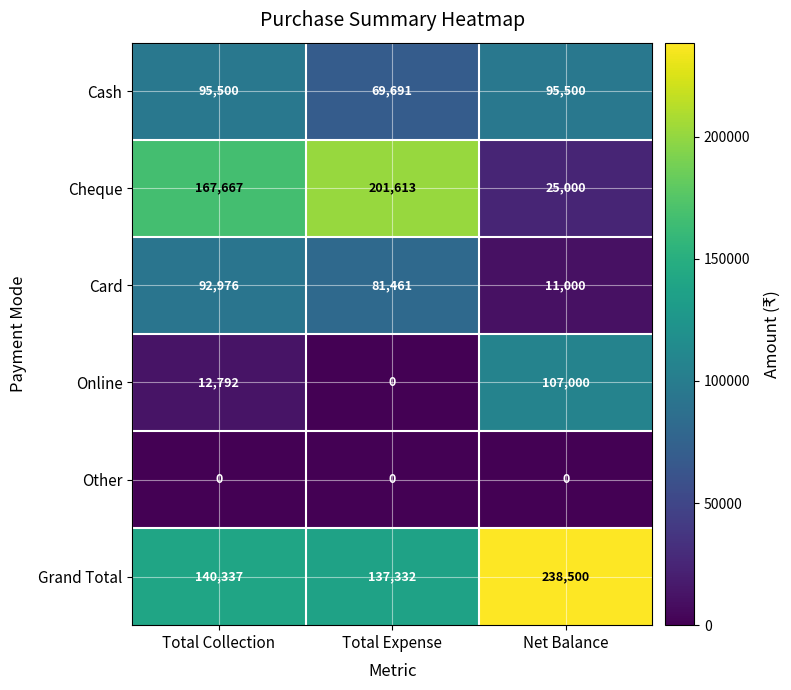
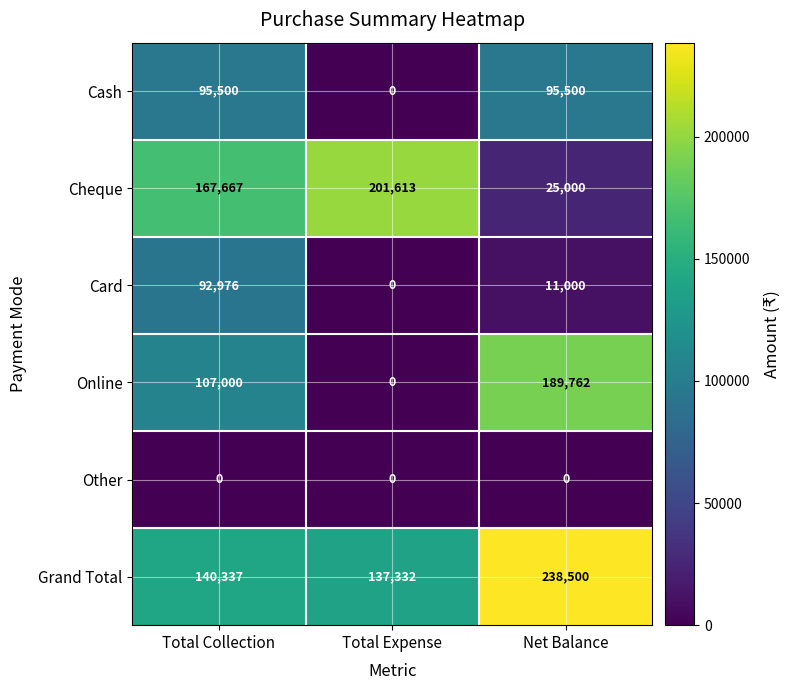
  {
    "Cash": {
      "Total Collection": "95,500",
-     "Total Expense": "69,691",
+     "Total Expense": "0",
      "Net Balance": "95,500"
    },
    "Cheque": {
      "Total Collection": "167,667",
      "Total Expense": "201,613",
      "Net Balance": "25,000"
    },
    "Card": {
      "Total Collection": "92,976",
-     "Total Expense": "81,461",
+     "Total Expense": "0",
      "Net Balance": "11,000"
    },
    "Online": {
-     "Total Collection": "12,792",
+     "Total Collection": "107,000",
      "Total Expense": "0",
-     "Net Balance": "107,000"
+     "Net Balance": "189,762"
    },
    "Other": {
      "Total Collection": "0",
      "Total Expense": "0",
      "Net Balance": "0"
    },
    "Grand Total": {
      "Total Collection": "140,337",
      "Total Expense": "137,332",
      "Net Balance": "238,500"
    }
  }
